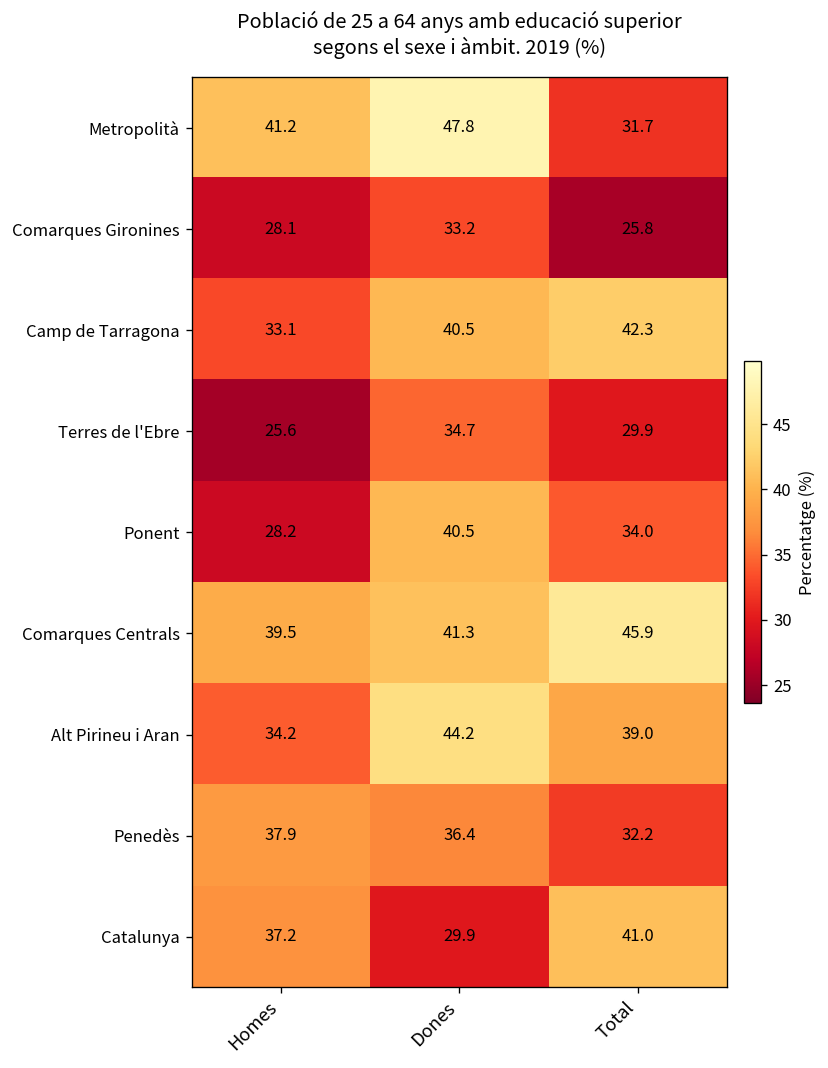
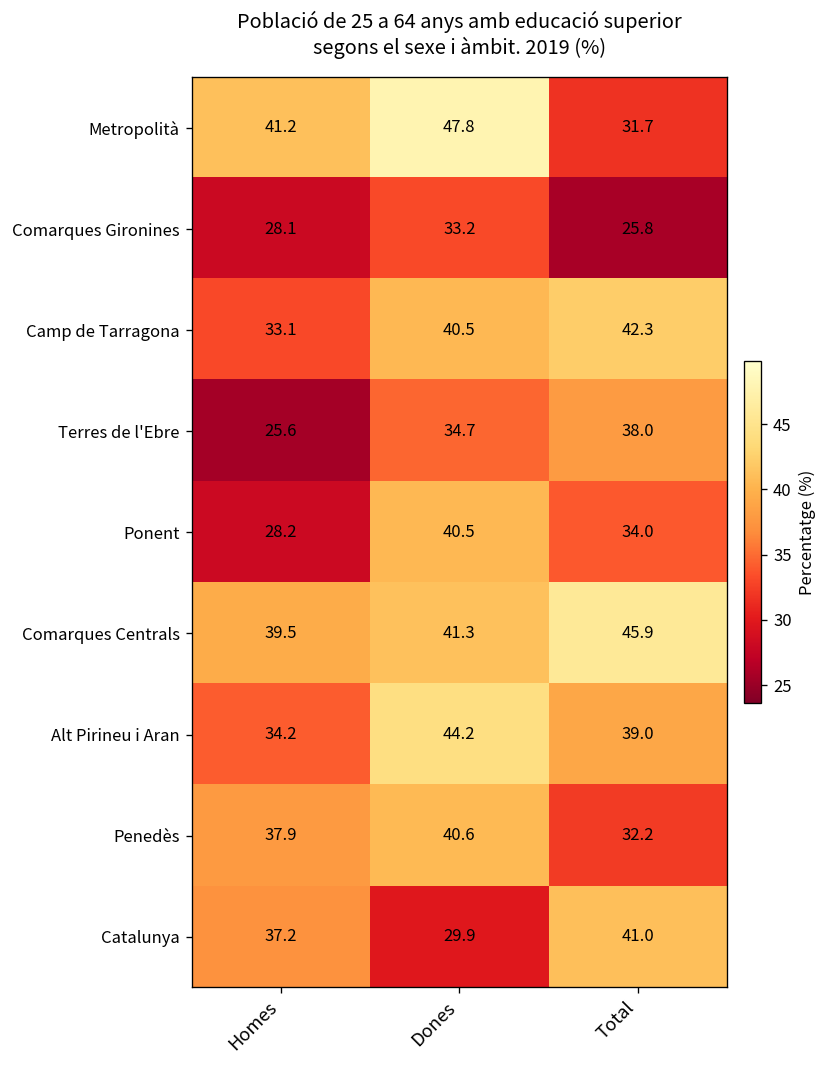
  {
    "Metropolità": {
      "Homes": 41.2,
      "Dones": 47.8,
      "Total": 31.7
    },
    "Comarques Gironines": {
      "Homes": 28.1,
      "Dones": 33.2,
      "Total": 25.8
    },
    "Camp de Tarragona": {
      "Homes": 33.1,
      "Dones": 40.5,
      "Total": 42.3
    },
    "Terres de l'Ebre": {
      "Homes": 25.6,
      "Dones": 34.7,
-     "Total": 29.9
+     "Total": 38.0
    },
    "Ponent": {
      "Homes": 28.2,
      "Dones": 40.5,
      "Total": 34.0
    },
    "Comarques Centrals": {
      "Homes": 39.5,
      "Dones": 41.3,
      "Total": 45.9
    },
    "Alt Pirineu i Aran": {
      "Homes": 34.2,
      "Dones": 44.2,
      "Total": 39.0
    },
    "Penedès": {
      "Homes": 37.9,
-     "Dones": 36.4,
+     "Dones": 40.6,
      "Total": 32.2
    },
    "Catalunya": {
      "Homes": 37.2,
      "Dones": 29.9,
      "Total": 41.0
    }
  }
